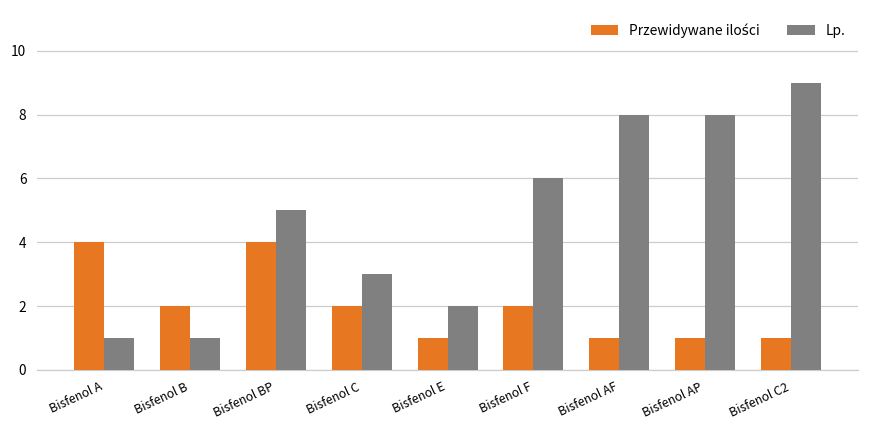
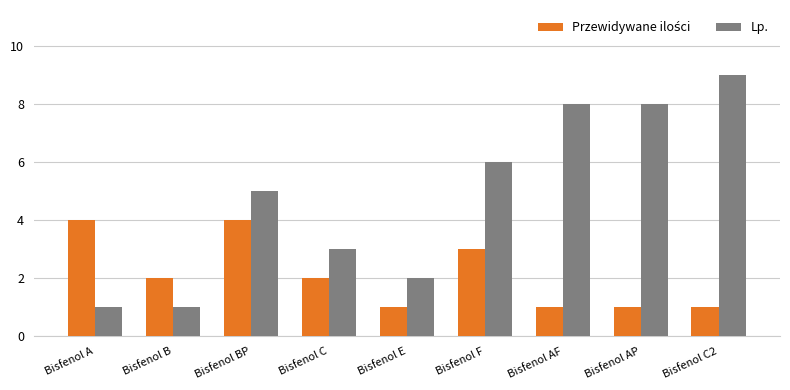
  {
    "Przewidywane ilości": {
      "Bisfenol A": 4,
      "Bisfenol B": 2,
      "Bisfenol BP": 4,
      "Bisfenol C": 2,
      "Bisfenol E": 1,
-     "Bisfenol F": 2,
+     "Bisfenol F": 3,
      "Bisfenol AF": 1,
      "Bisfenol AP": 1,
      "Bisfenol C2": 1
    },
    "Lp.": {
      "Bisfenol A": 1,
      "Bisfenol B": 1,
      "Bisfenol BP": 5,
      "Bisfenol C": 3,
      "Bisfenol E": 2,
      "Bisfenol F": 6,
      "Bisfenol AF": 8,
      "Bisfenol AP": 8,
      "Bisfenol C2": 9
    }
  }
